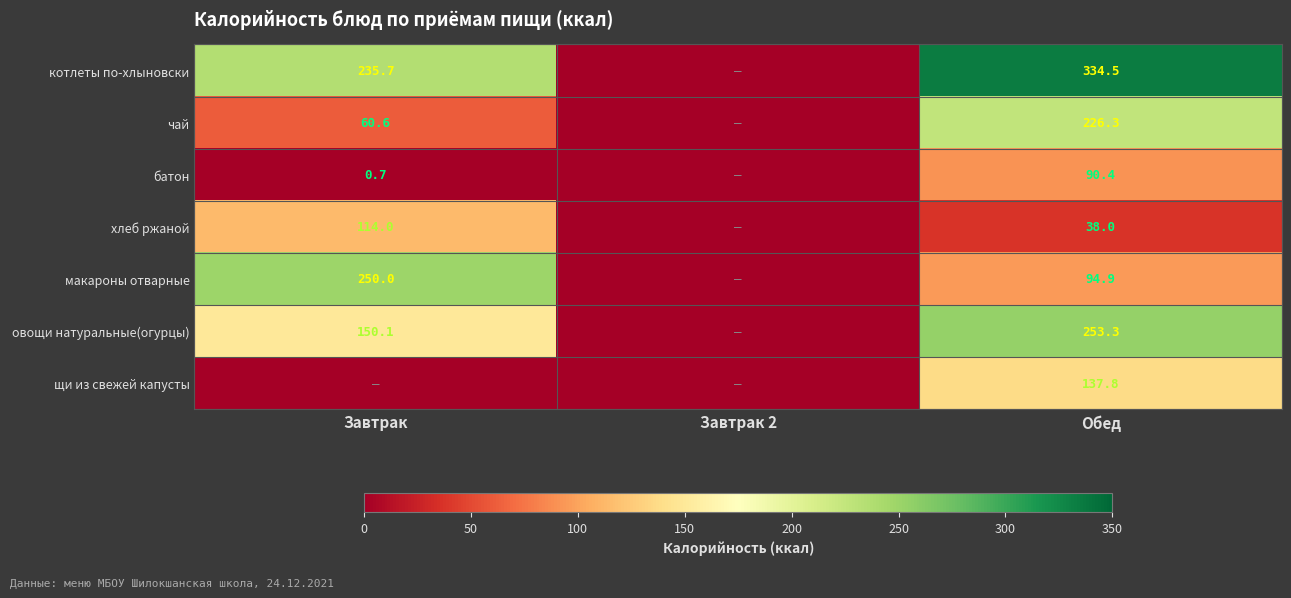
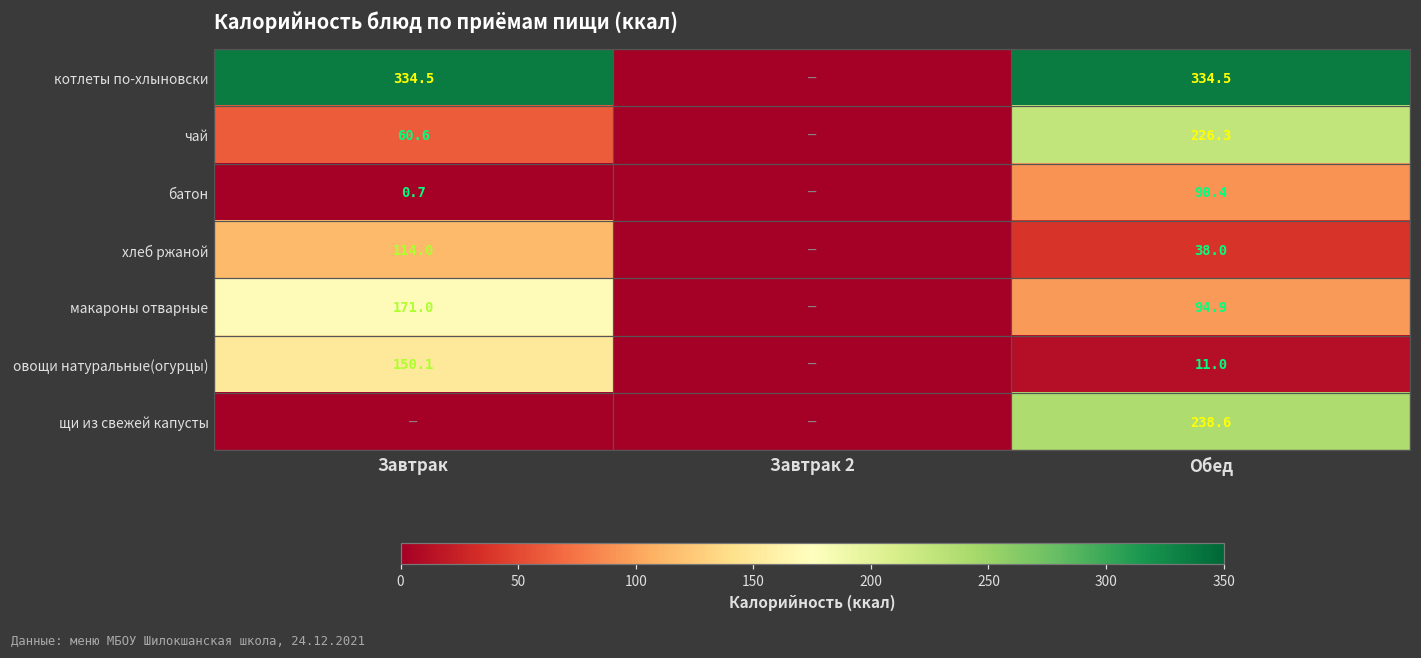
  {
    "котлеты по-хлыновски": {
-     "Завтрак": 235.7,
+     "Завтрак": 334.5,
      "Обед": 334.5
    },
    "чай": {
      "Завтрак": 60.6,
      "Обед": 226.3
    },
    "батон": {
      "Завтрак": 0.7,
      "Обед": 90.4
    },
    "хлеб ржаной": {
      "Завтрак": 114.0,
      "Обед": 38.0
    },
    "макароны отварные": {
-     "Завтрак": 250.0,
+     "Завтрак": 171.0,
      "Обед": 94.9
    },
    "овощи натуральные(огурцы)": {
      "Завтрак": 150.1,
-     "Обед": 253.3
+     "Обед": 11.0
    },
    "щи из свежей капусты": {
-     "Обед": 137.8
+     "Обед": 238.6
    }
  }
